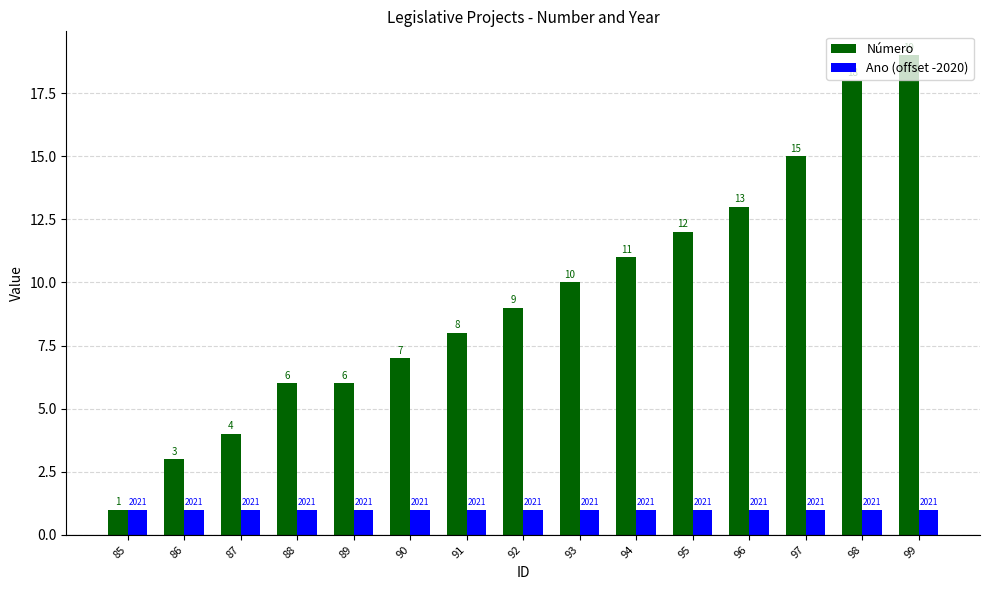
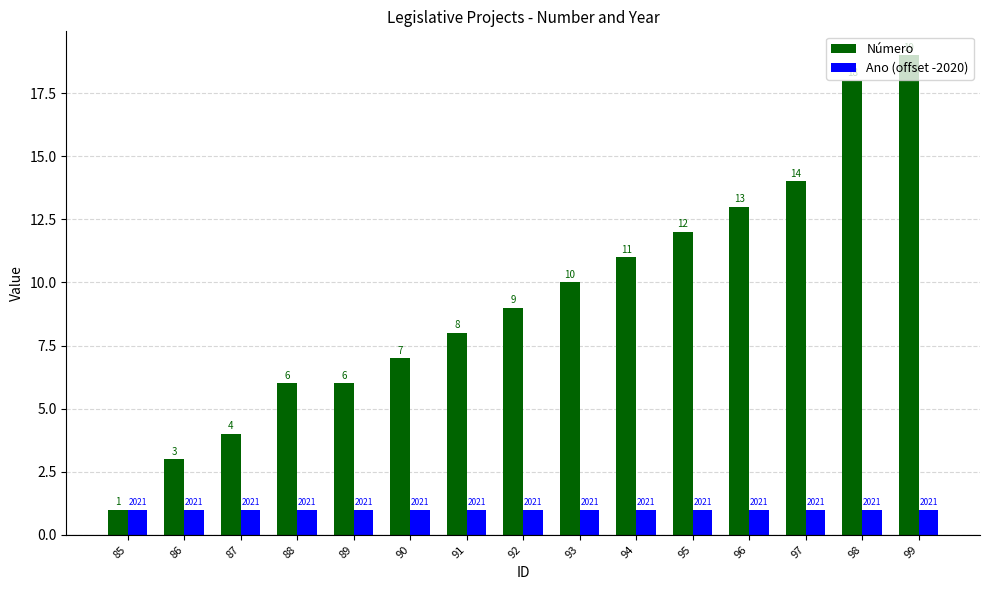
  {
    "Número": {
      "85": 1,
      "86": 3,
      "87": 4,
      "88": 6,
      "89": 6,
      "90": 7,
      "91": 8,
      "92": 9,
      "93": 10,
      "94": 11,
      "95": 12,
      "96": 13,
-     "97": 15
+     "97": 14
    }
  }
